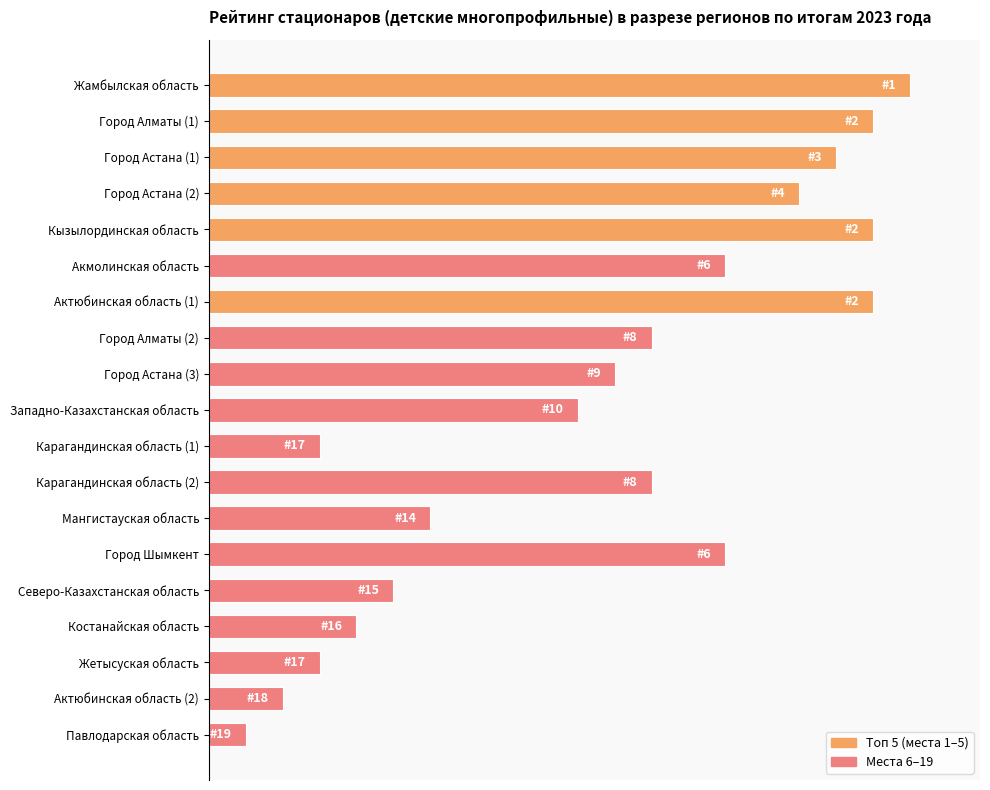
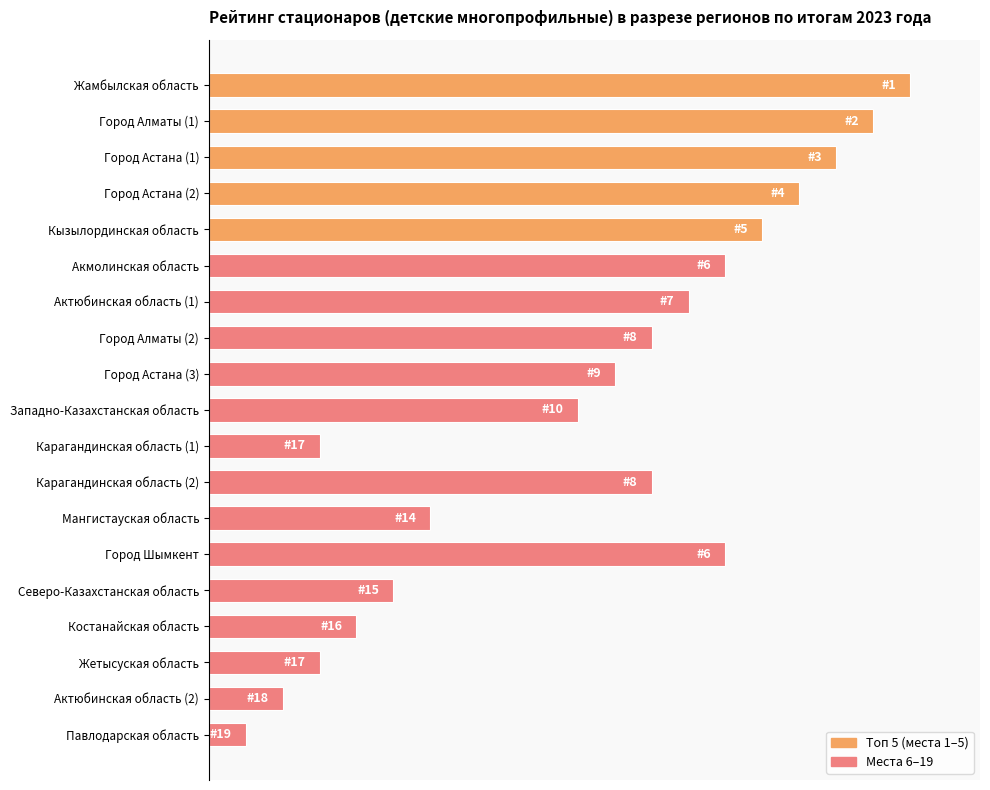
  {
-   "Кызылординская область": 2,
-   "Актюбинская область (1)": 2
+   "Кызылординская область": 5,
+   "Актюбинская область (1)": 7
  }
